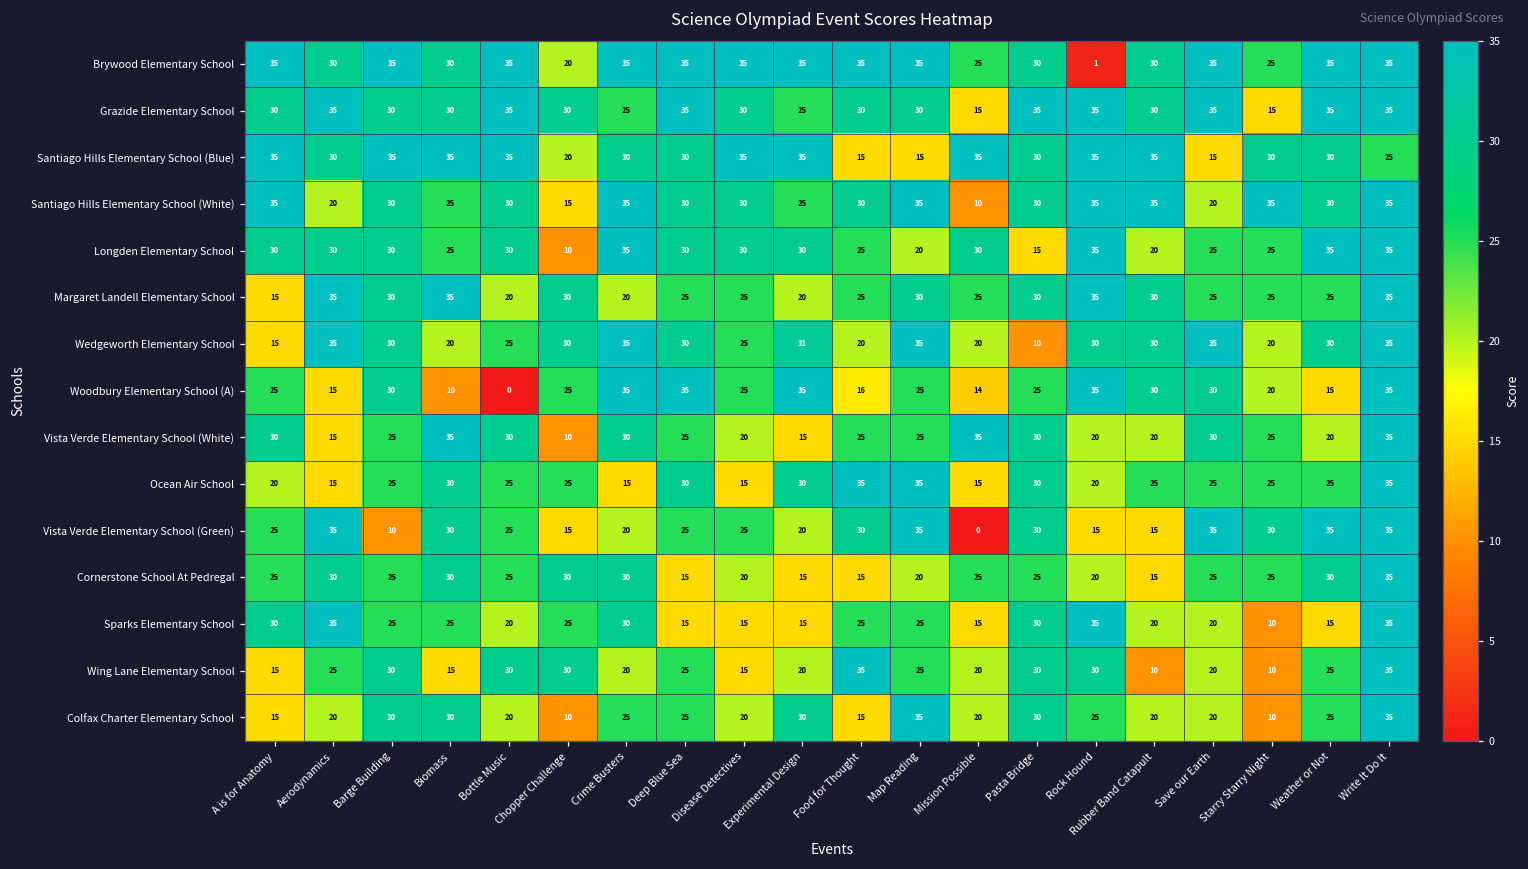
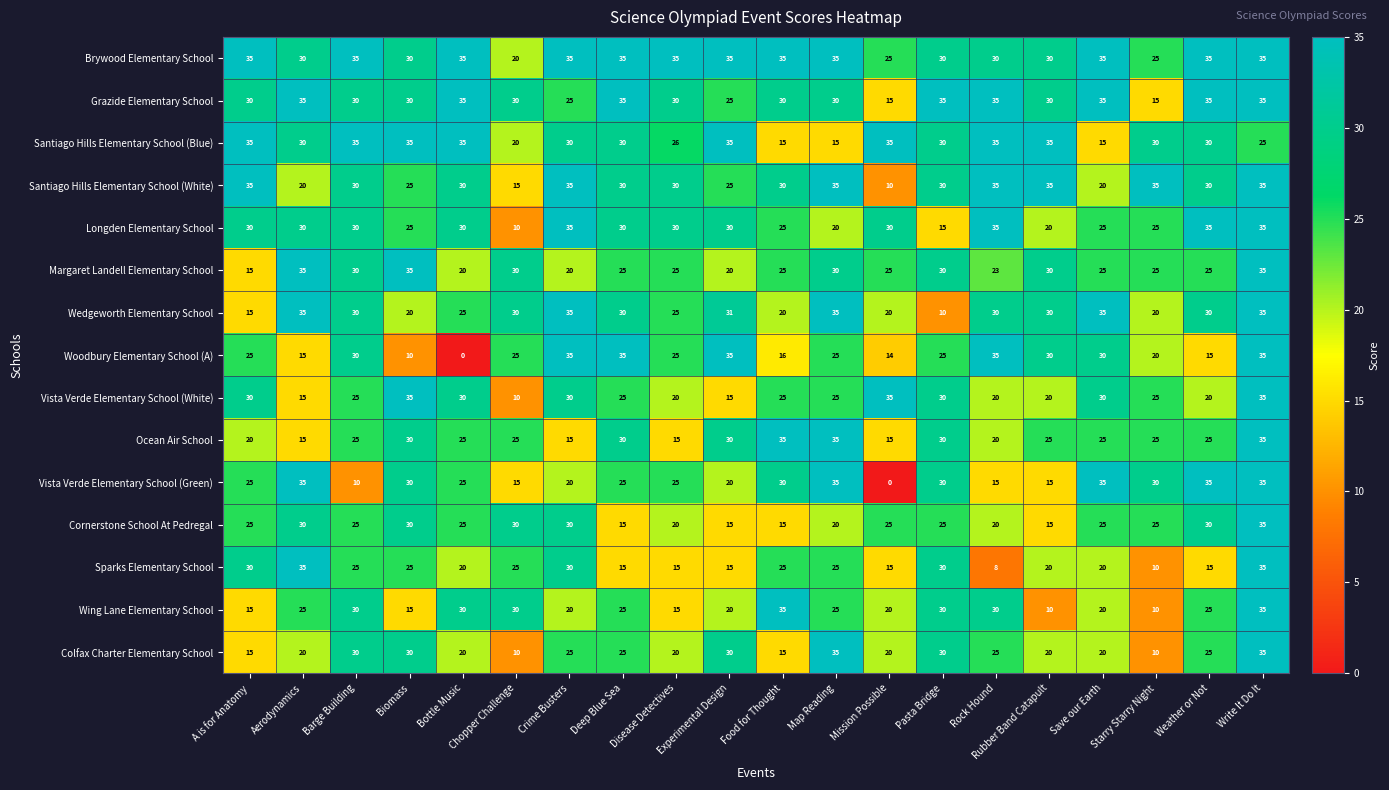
  {
    "Brywood Elementary School": {
      "A is for Anatomy": 35,
      "Aerodynamics": 30,
      "Barge Building": 35,
      "Biomass": 30,
      "Bottle Music": 35,
      "Chopper Challenge": 20,
      "Crime Busters": 35,
      "Deep Blue Sea": 35,
      "Disease Detectives": 35,
      "Experimental Design": 35,
      "Food for Thought": 35,
      "Map Reading": 35,
      "Mission Possible": 25,
      "Pasta Bridge": 30,
-     "Rock Hound": 1,
+     "Rock Hound": 30,
      "Rubber Band Catapult": 30,
      "Save our Earth": 35,
      "Starry Starry Night": 25,
      "Weather or Not": 35,
      "Write It Do It": 35
    },
    "Santiago Hills Elementary School (Blue)": {
      "A is for Anatomy": 35,
      "Aerodynamics": 30,
      "Barge Building": 35,
      "Biomass": 35,
      "Bottle Music": 35,
      "Chopper Challenge": 20,
      "Crime Busters": 30,
      "Deep Blue Sea": 30,
-     "Disease Detectives": 35,
+     "Disease Detectives": 26,
      "Experimental Design": 35,
      "Food for Thought": 15,
      "Map Reading": 15,
      "Mission Possible": 35,
      "Pasta Bridge": 30,
      "Rock Hound": 35,
      "Rubber Band Catapult": 35,
      "Save our Earth": 15,
      "Starry Starry Night": 30,
      "Weather or Not": 30,
      "Write It Do It": 25
    },
    "Margaret Landell Elementary School": {
      "A is for Anatomy": 15,
      "Aerodynamics": 35,
      "Barge Building": 30,
      "Biomass": 35,
      "Bottle Music": 20,
      "Chopper Challenge": 30,
      "Crime Busters": 20,
      "Deep Blue Sea": 25,
      "Disease Detectives": 25,
      "Experimental Design": 20,
      "Food for Thought": 25,
      "Map Reading": 30,
      "Mission Possible": 25,
      "Pasta Bridge": 30,
-     "Rock Hound": 35,
+     "Rock Hound": 23,
      "Rubber Band Catapult": 30,
      "Save our Earth": 25,
      "Starry Starry Night": 25,
      "Weather or Not": 25,
      "Write It Do It": 35
    },
    "Sparks Elementary School": {
      "A is for Anatomy": 30,
      "Aerodynamics": 35,
      "Barge Building": 25,
      "Biomass": 25,
      "Bottle Music": 20,
      "Chopper Challenge": 25,
      "Crime Busters": 30,
      "Deep Blue Sea": 15,
      "Disease Detectives": 15,
      "Experimental Design": 15,
      "Food for Thought": 25,
      "Map Reading": 25,
      "Mission Possible": 15,
      "Pasta Bridge": 30,
-     "Rock Hound": 35,
+     "Rock Hound": 8,
      "Rubber Band Catapult": 20,
      "Save our Earth": 20,
      "Starry Starry Night": 10,
      "Weather or Not": 15,
      "Write It Do It": 35
    }
  }
